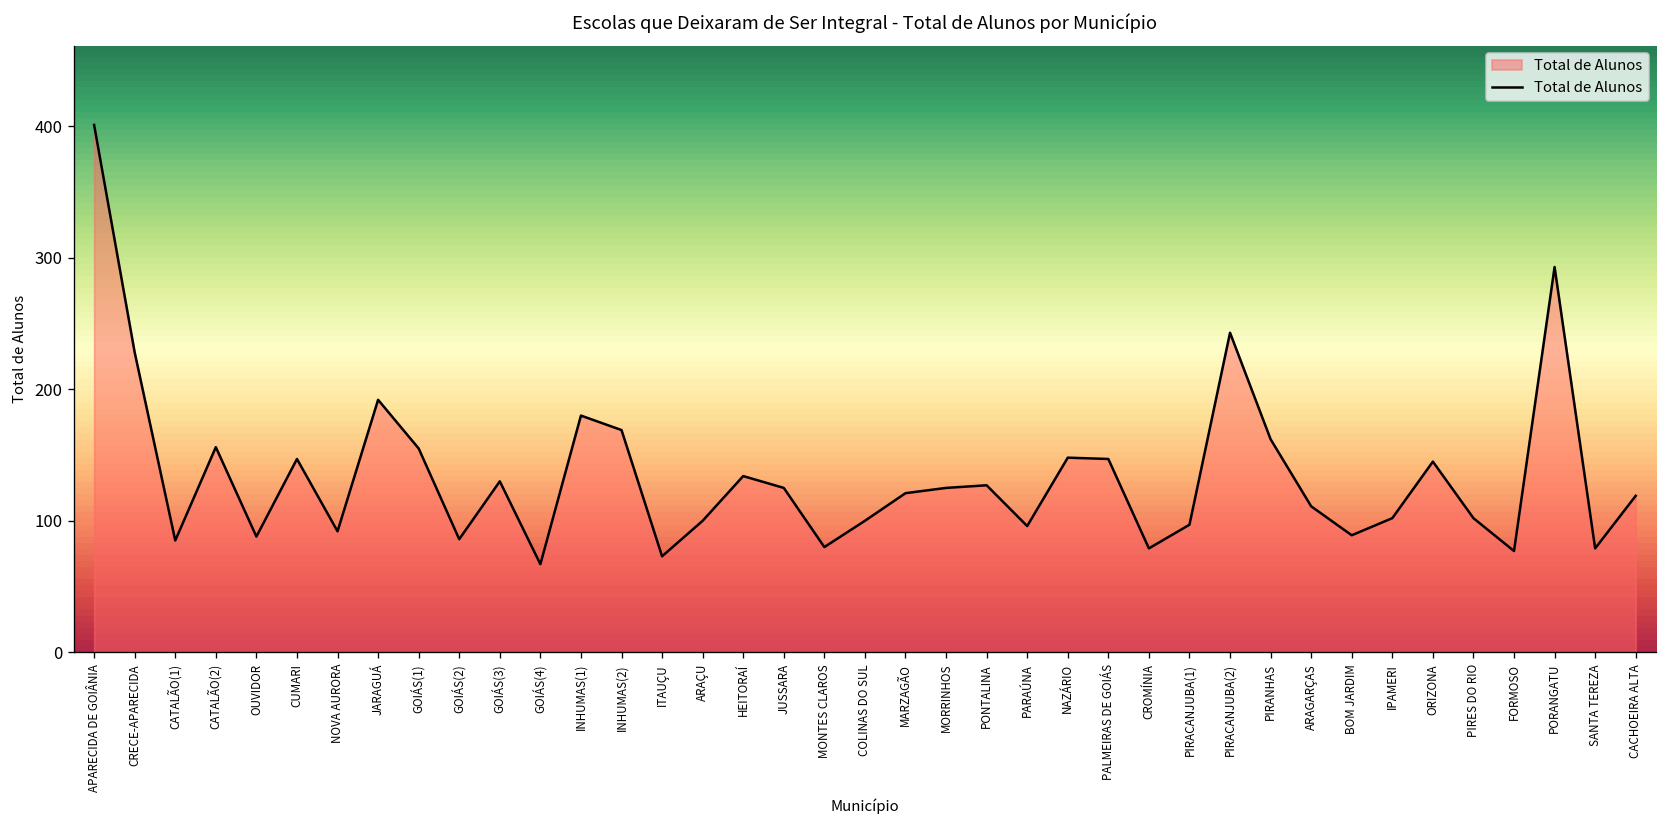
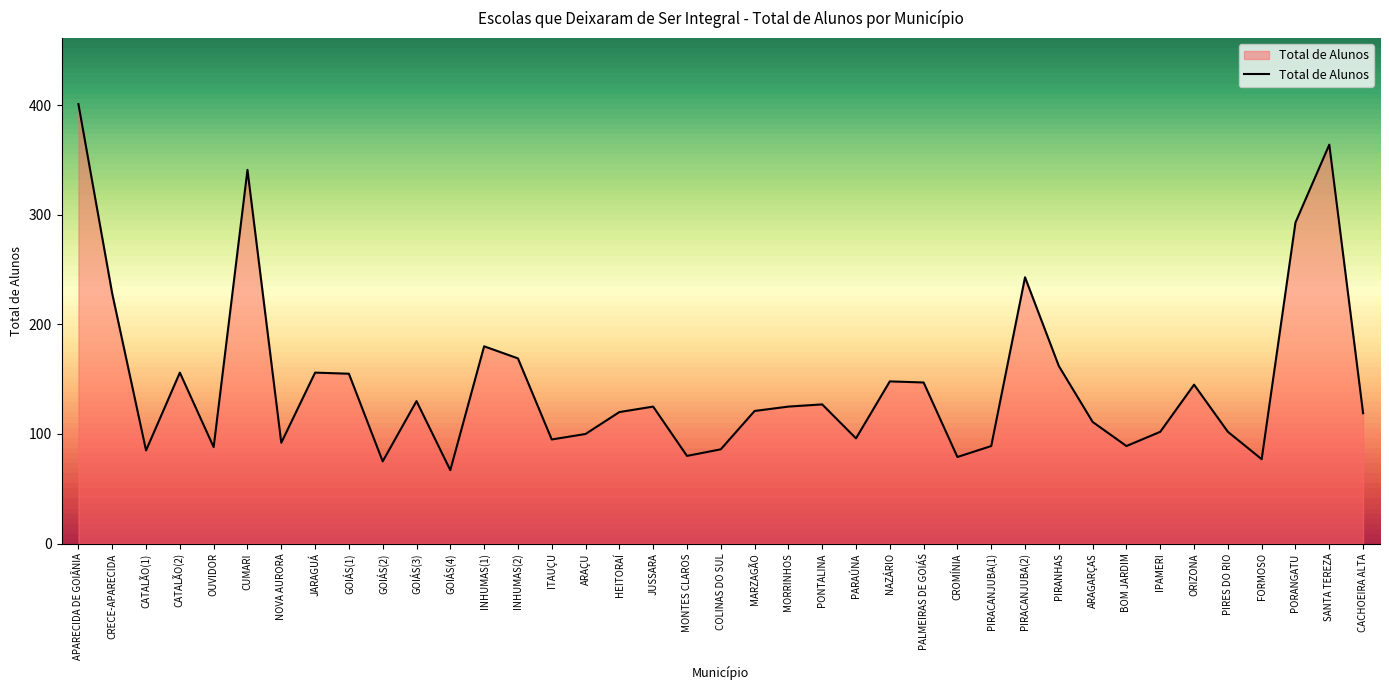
  {
    "APARECIDA DE GOIÂNIA": 401,
    "CRECE-APARECIDA": 228,
    "CATALÃO(1)": 85,
    "CATALÃO(2)": 156,
    "OUVIDOR": 88,
-   "CUMARI": 147,
+   "CUMARI": 341,
    "NOVA AURORA": 92,
-   "JARAGUÁ": 192,
+   "JARAGUÁ": 156,
    "GOIÁS(1)": 155,
-   "GOIÁS(2)": 86,
+   "GOIÁS(2)": 75,
    "GOIÁS(3)": 130,
    "GOIÁS(4)": 67,
    "INHUMAS(1)": 180,
    "INHUMAS(2)": 169,
-   "ITAUÇU": 73,
+   "ITAUÇU": 95,
    "ARAÇU": 100,
-   "HEITORAÍ": 134,
+   "HEITORAÍ": 120,
    "JUSSARA": 125,
    "MONTES CLAROS": 80,
-   "COLINAS DO SUL": 100,
+   "COLINAS DO SUL": 86,
    "MARZAGÃO": 121,
    "MORRINHOS": 125,
    "PONTALINA": 127,
    "PARAÚNA": 96,
    "NAZÁRIO": 148,
    "PALMEIRAS DE GOIÁS": 147,
    "CROMÍNIA": 79,
-   "PIRACANJUBA(1)": 97,
+   "PIRACANJUBA(1)": 89,
    "PIRACANJUBA(2)": 243,
    "PIRANHAS": 162,
    "ARAGARÇAS": 111,
    "BOM JARDIM": 89,
    "IPAMERI": 102,
    "ORIZONA": 145,
    "PIRES DO RIO": 102,
    "FORMOSO": 77,
    "PORANGATU": 293,
-   "SANTA TEREZA": 79,
+   "SANTA TEREZA": 364,
    "CACHOEIRA ALTA": 119
  }
